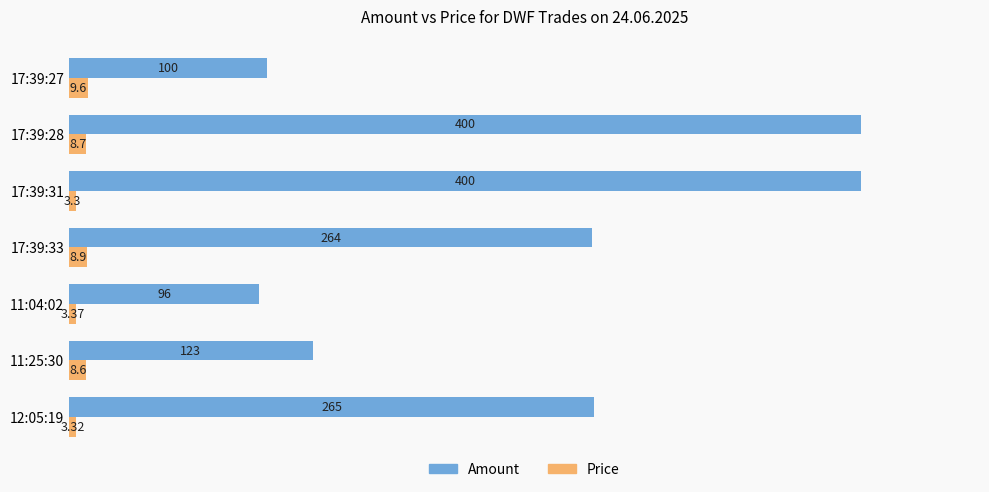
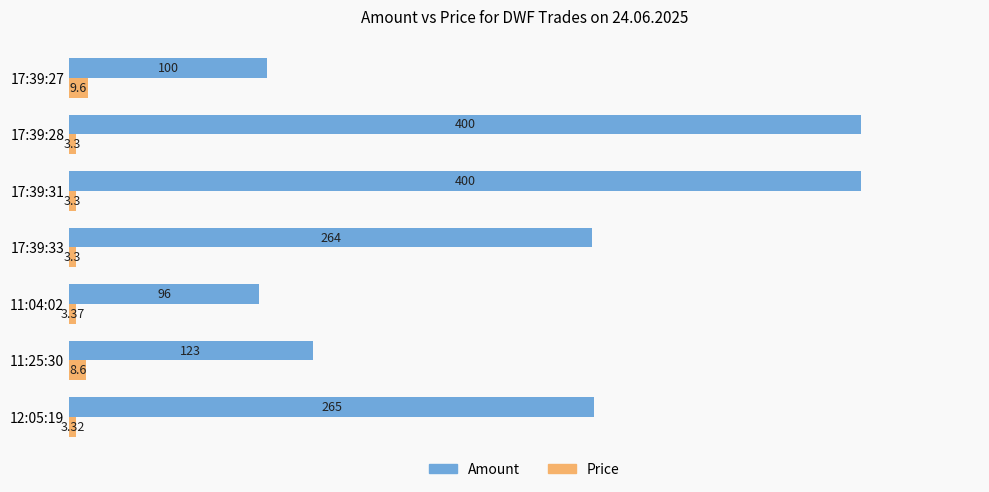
  {
    "Amount": {
      "17:39:27": 100,
      "17:39:28": 400,
      "17:39:31": 400,
      "17:39:33": 264,
      "11:04:02": 96,
      "11:25:30": 123,
      "12:05:19": 265
    },
    "Price": {
      "17:39:27": 9.6,
-     "17:39:28": 8.7,
+     "17:39:28": 3.3,
      "17:39:31": 3.3,
-     "17:39:33": 8.9,
+     "17:39:33": 3.3,
      "11:04:02": 3.37,
      "11:25:30": 8.6,
      "12:05:19": 3.32
    }
  }
